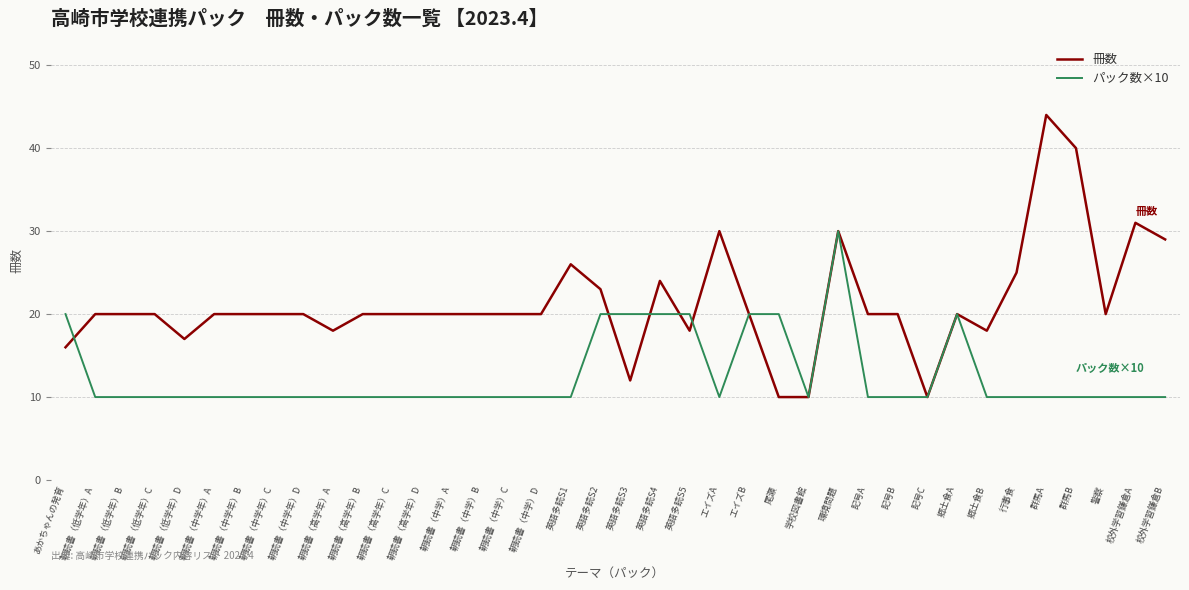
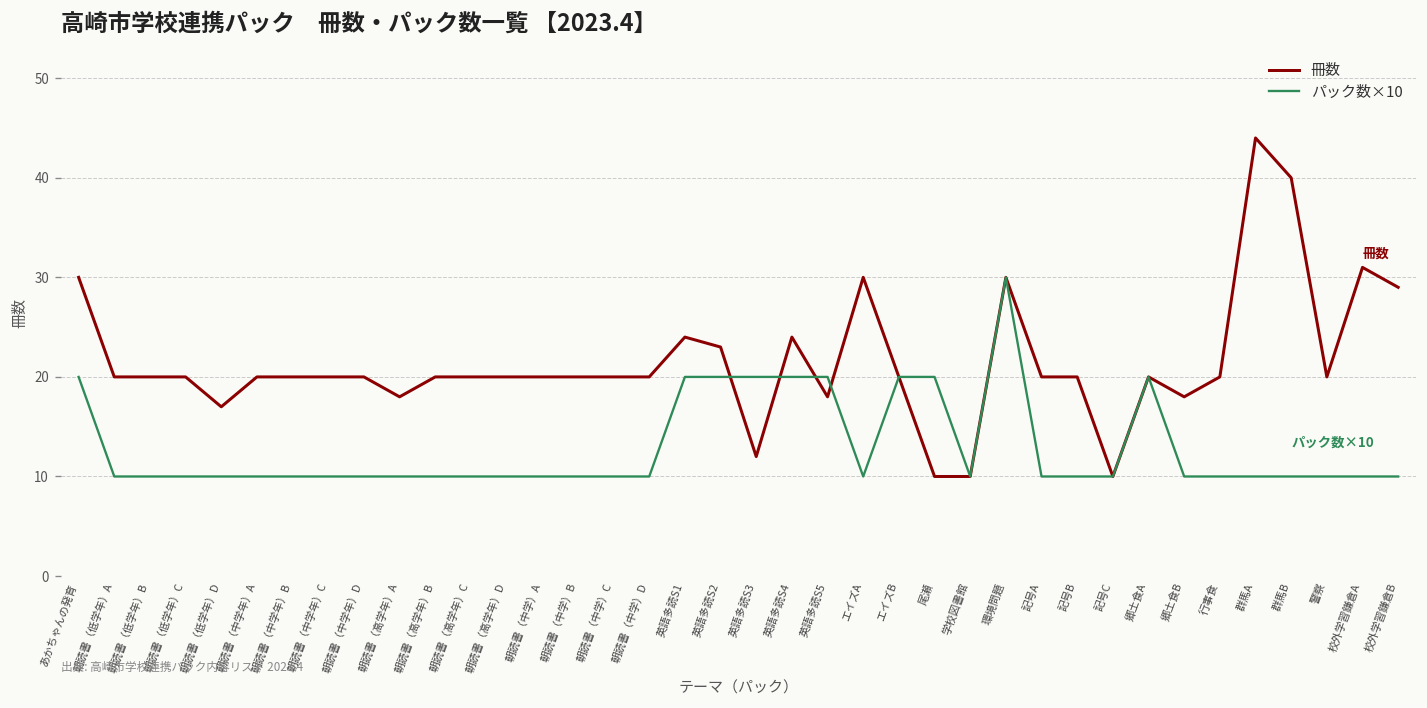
  {
    "冊数": {
-     "あかちゃんの発育": 16,
+     "あかちゃんの発育": 30,
      "朝読書（低学年）A": 20,
      "朝読書（低学年）B": 20,
      "朝読書（低学年）C": 20,
      "朝読書（低学年）D": 17,
      "朝読書（中学年）A": 20,
      "朝読書（中学年）B": 20,
      "朝読書（中学年）C": 20,
      "朝読書（中学年）D": 20,
      "朝読書（高学年）A": 18,
      "朝読書（高学年）B": 20,
      "朝読書（高学年）C": 20,
      "朝読書（高学年）D": 20,
      "朝読書（中学）A": 20,
      "朝読書（中学）B": 20,
      "朝読書（中学）C": 20,
      "朝読書（中学）D": 20,
-     "英語多読S1": 26,
+     "英語多読S1": 24,
      "英語多読S2": 23,
      "英語多読S3": 12,
      "英語多読S4": 24,
      "英語多読S5": 18,
      "エイズA": 30,
      "尾瀬": 10,
      "記号A": 20,
      "記号B": 20,
      "郷土食B": 18,
-     "行事食": 25,
+     "行事食": 20,
      "群馬A": 44,
      "群馬B": 40,
      "警察": 20,
      "校外学習鎌倉A": 31,
      "校外学習鎌倉B": 29
    },
    "パック数×10": {
      "あかちゃんの発育": 20,
      "朝読書（低学年）A": 10,
      "朝読書（低学年）B": 10,
      "朝読書（低学年）C": 10,
      "朝読書（低学年）D": 10,
      "朝読書（中学年）A": 10,
      "朝読書（中学年）B": 10,
      "朝読書（中学年）C": 10,
      "朝読書（中学年）D": 10,
      "朝読書（高学年）A": 10,
      "朝読書（高学年）B": 10,
      "朝読書（高学年）C": 10,
      "朝読書（高学年）D": 10,
      "朝読書（中学）A": 10,
      "朝読書（中学）B": 10,
      "朝読書（中学）C": 10,
      "朝読書（中学）D": 10,
-     "英語多読S1": 10,
+     "英語多読S1": 20,
      "英語多読S2": 20,
      "英語多読S3": 20,
      "英語多読S4": 20,
      "英語多読S5": 20,
      "エイズA": 10,
      "尾瀬": 20,
      "記号A": 10,
      "記号B": 10,
      "郷土食B": 10,
      "行事食": 10,
      "群馬A": 10,
      "校外学習鎌倉B": 10
    }
  }
